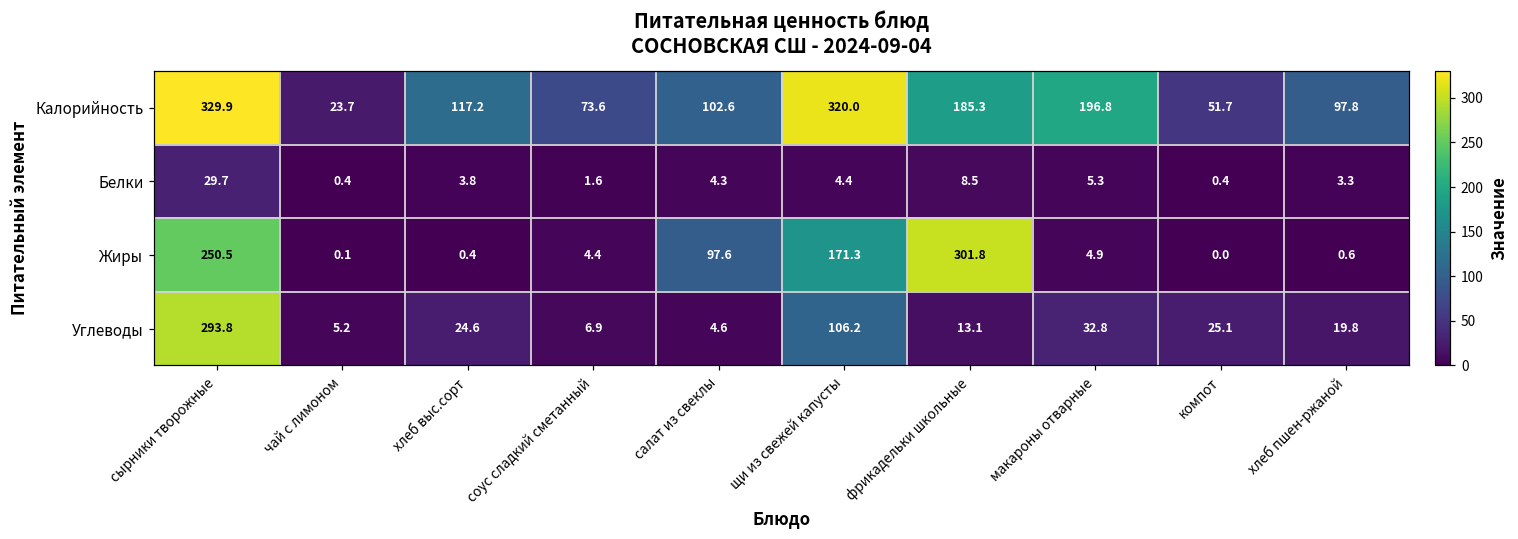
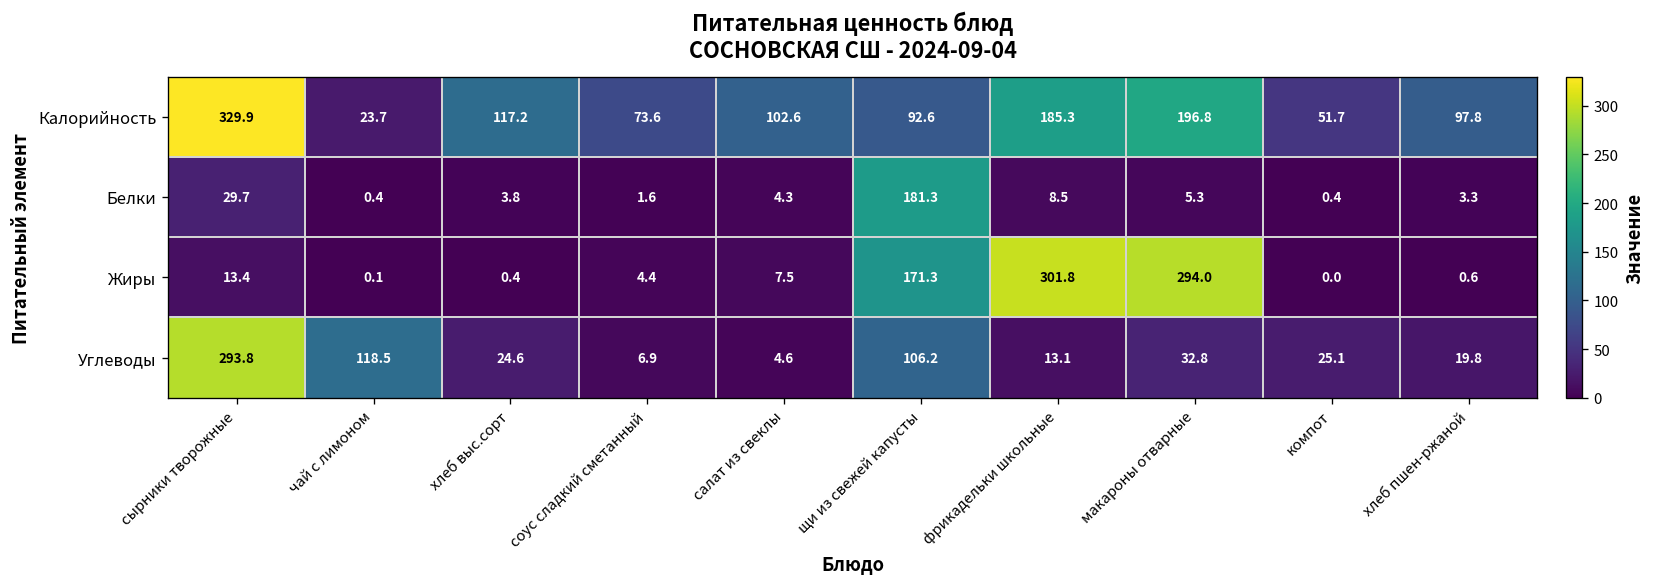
  {
    "Калорийность": {
      "сырники творожные": 329.9,
      "чай с лимоном": 23.7,
      "хлеб выс.сорт": 117.2,
      "соус сладкий сметанный": 73.6,
      "салат из свеклы": 102.6,
-     "щи из свежей капусты": 320.0,
+     "щи из свежей капусты": 92.6,
      "фрикадельки школьные": 185.3,
      "макароны отварные": 196.8,
      "компот": 51.7,
      "хлеб пшен-ржаной": 97.8
    },
    "Белки": {
      "сырники творожные": 29.7,
      "чай с лимоном": 0.4,
      "хлеб выс.сорт": 3.8,
      "соус сладкий сметанный": 1.6,
      "салат из свеклы": 4.3,
-     "щи из свежей капусты": 4.4,
+     "щи из свежей капусты": 181.3,
      "фрикадельки школьные": 8.5,
      "макароны отварные": 5.3,
      "компот": 0.4,
      "хлеб пшен-ржаной": 3.3
    },
    "Жиры": {
-     "сырники творожные": 250.5,
+     "сырники творожные": 13.4,
      "чай с лимоном": 0.1,
      "хлеб выс.сорт": 0.4,
      "соус сладкий сметанный": 4.4,
-     "салат из свеклы": 97.6,
+     "салат из свеклы": 7.5,
      "щи из свежей капусты": 171.3,
      "фрикадельки школьные": 301.8,
-     "макароны отварные": 4.9,
+     "макароны отварные": 294.0,
      "компот": 0.0,
      "хлеб пшен-ржаной": 0.6
    },
    "Углеводы": {
      "сырники творожные": 293.8,
-     "чай с лимоном": 5.2,
+     "чай с лимоном": 118.5,
      "хлеб выс.сорт": 24.6,
      "соус сладкий сметанный": 6.9,
      "салат из свеклы": 4.6,
      "щи из свежей капусты": 106.2,
      "фрикадельки школьные": 13.1,
      "макароны отварные": 32.8,
      "компот": 25.1,
      "хлеб пшен-ржаной": 19.8
    }
  }
